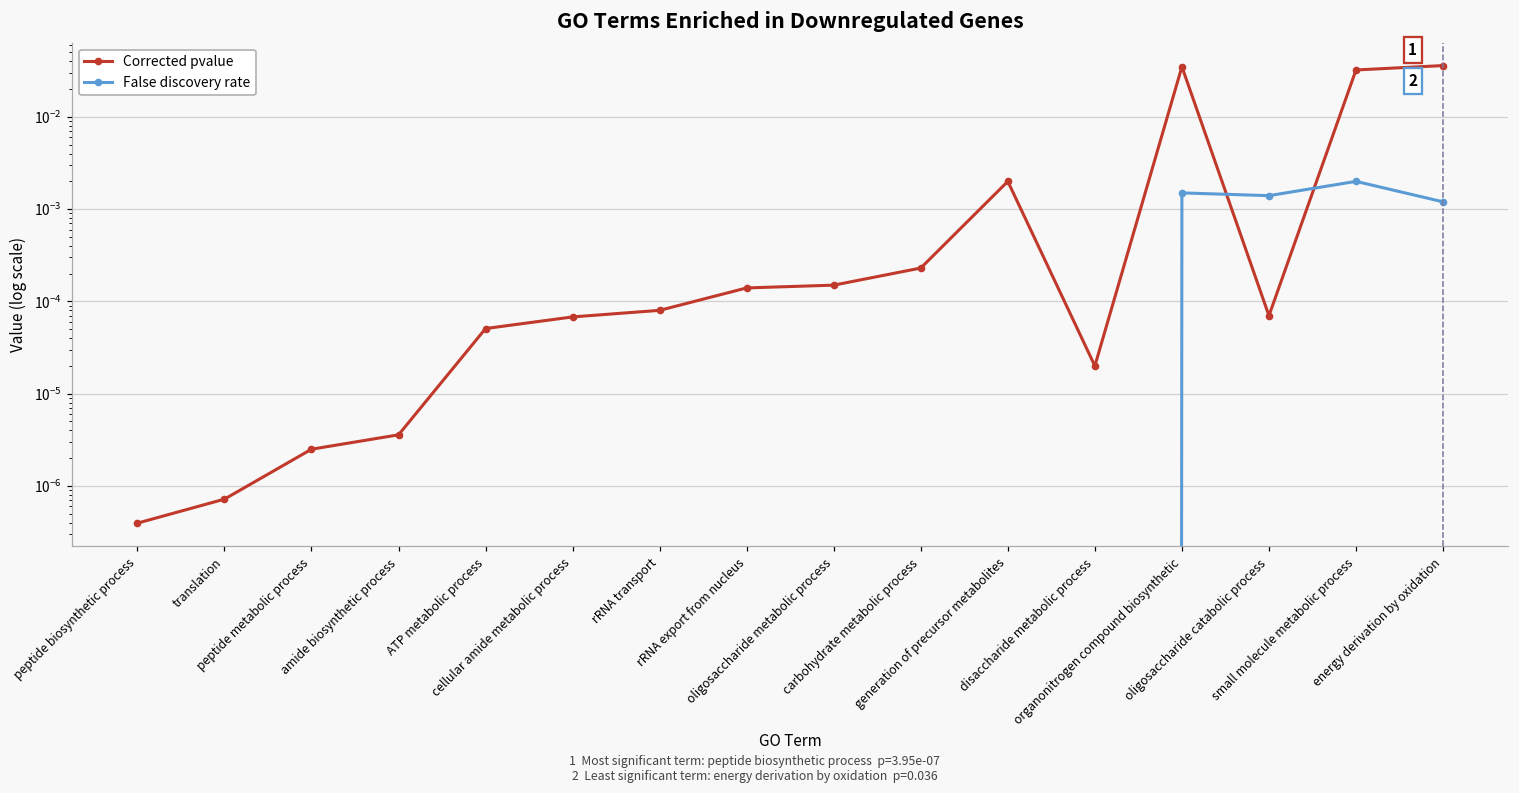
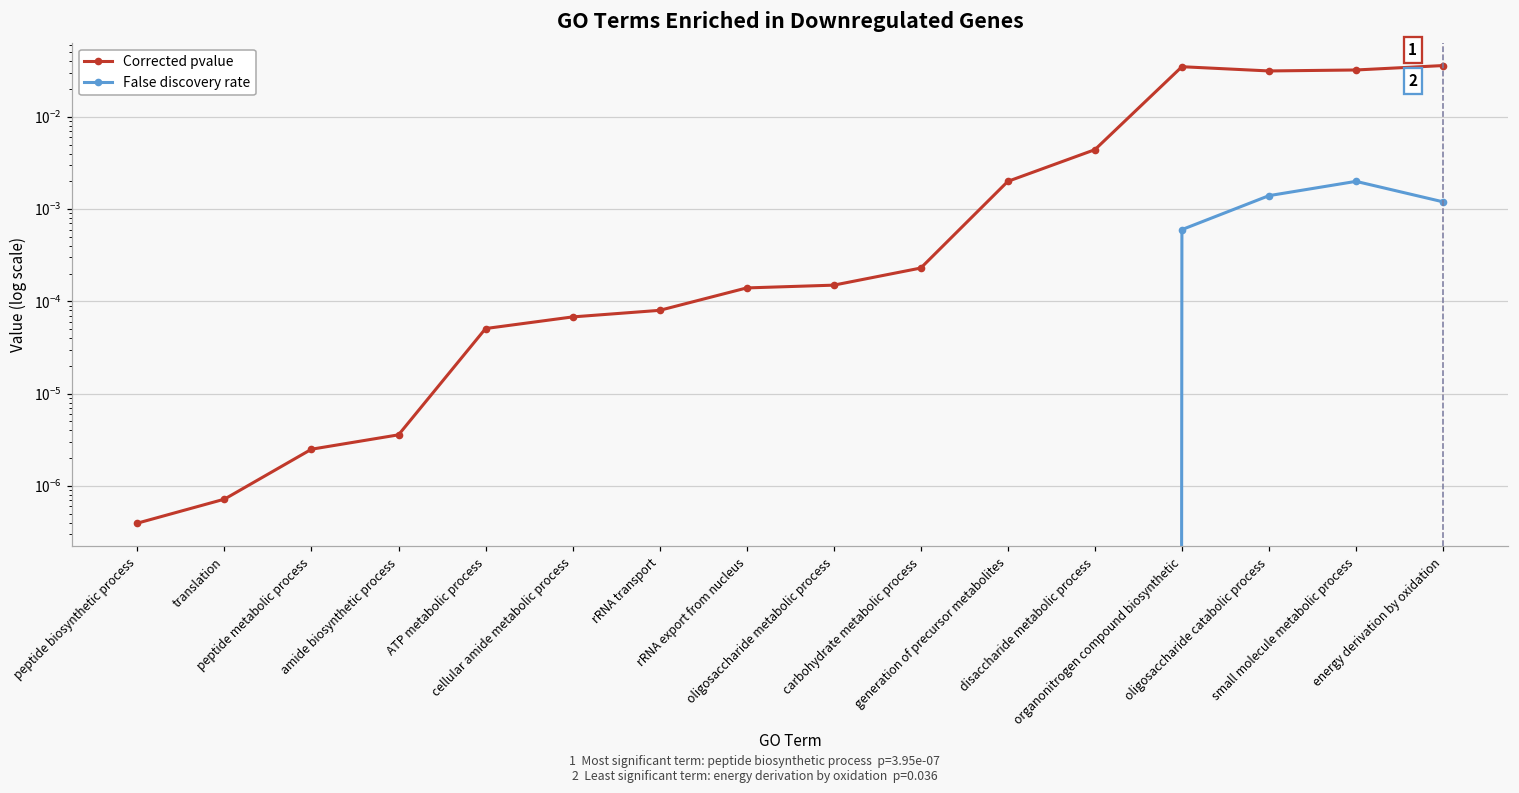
  {
    "Corrected pvalue": {
      "peptide biosynthetic process": 0.0000004,
      "translation": 0.0000007,
      "peptide metabolic process": 0.0000025,
      "amide biosynthetic process": 0.0000036,
      "ATP metabolic process": 0.00005,
      "cellular amide metabolic process": 0.00007,
      "rRNA transport": 0.00008,
      "rRNA export from nucleus": 0.00014,
      "oligosaccharide metabolic process": 0.00015,
      "carbohydrate metabolic process": 0.00023,
      "generation of precursor metabolites": 0.0020,
-     "disaccharide metabolic process": 0.00002,
+     "disaccharide metabolic process": 0.004,
      "organonitrogen compound biosynthetic": 0.035,
-     "oligosaccharide catabolic process": 0.00007,
+     "oligosaccharide catabolic process": 0.031,
      "small molecule metabolic process": 0.032
    },
    "False discovery rate": {
-     "organonitrogen compound biosynthetic": 0.0015,
+     "organonitrogen compound biosynthetic": 0.0006,
      "oligosaccharide catabolic process": 0.0014,
      "small molecule metabolic process": 0.0020,
      "energy derivation by oxidation": 0.0012
    }
  }
